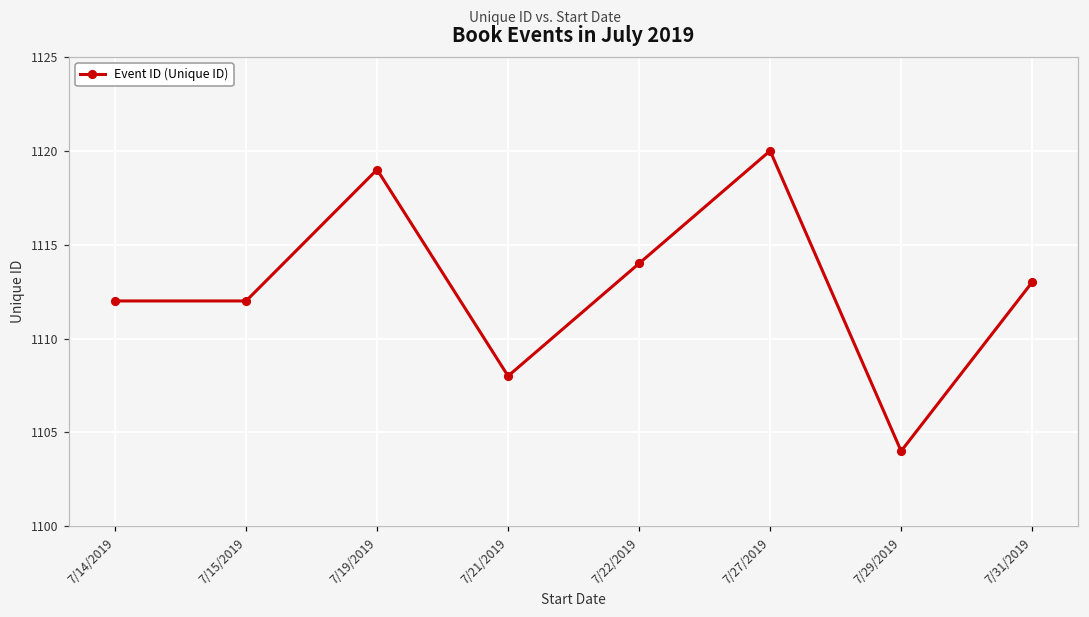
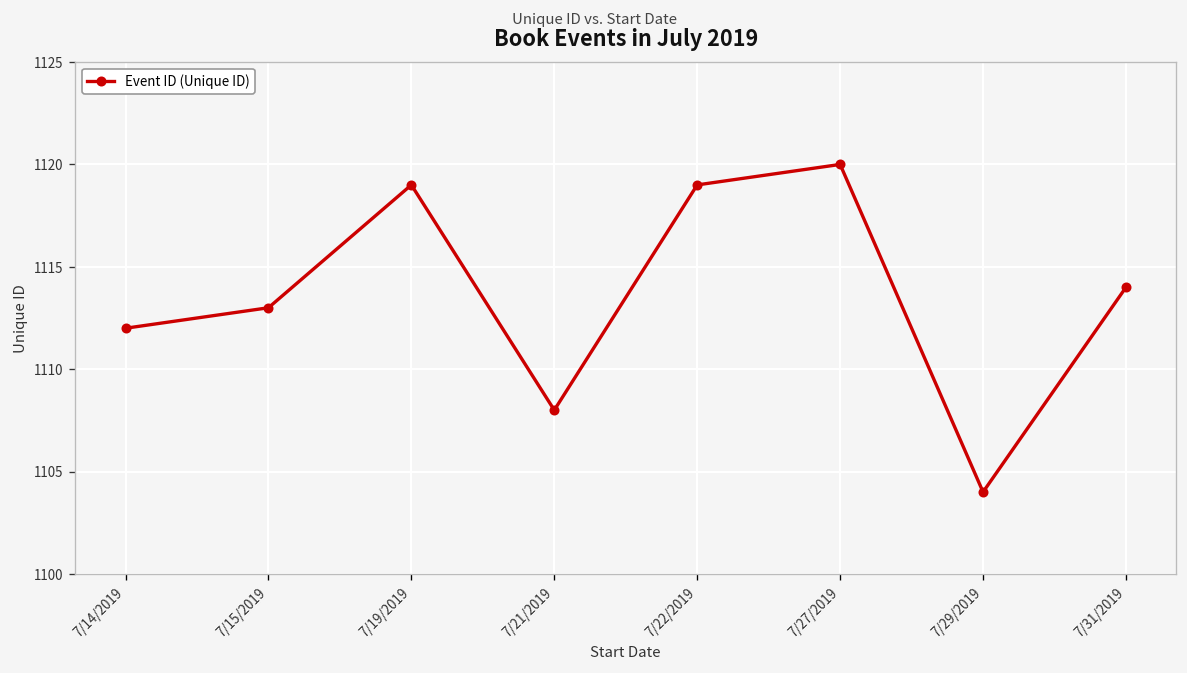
  {
    "7/14/2019": 1112,
-   "7/15/2019": 1112,
+   "7/15/2019": 1113,
    "7/19/2019": 1119,
    "7/21/2019": 1108,
-   "7/22/2019": 1114,
+   "7/22/2019": 1119,
    "7/27/2019": 1120,
    "7/29/2019": 1104,
-   "7/31/2019": 1113
+   "7/31/2019": 1114
  }
